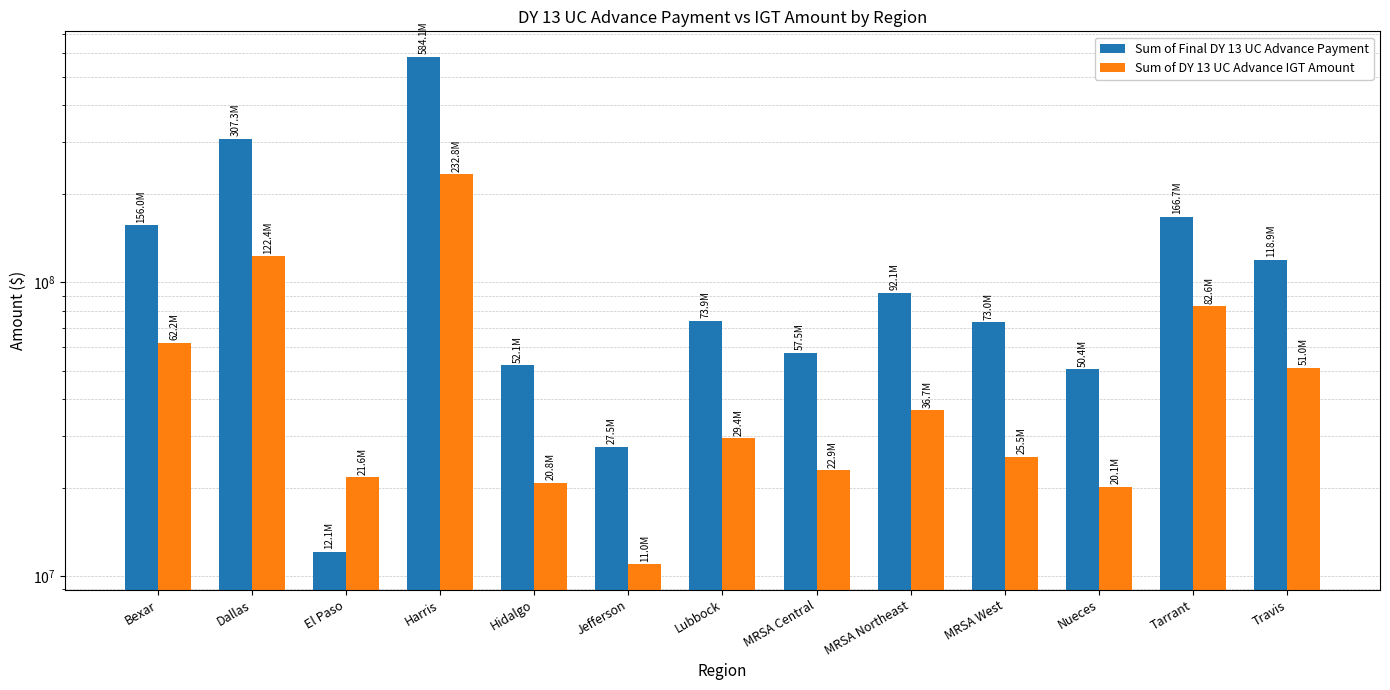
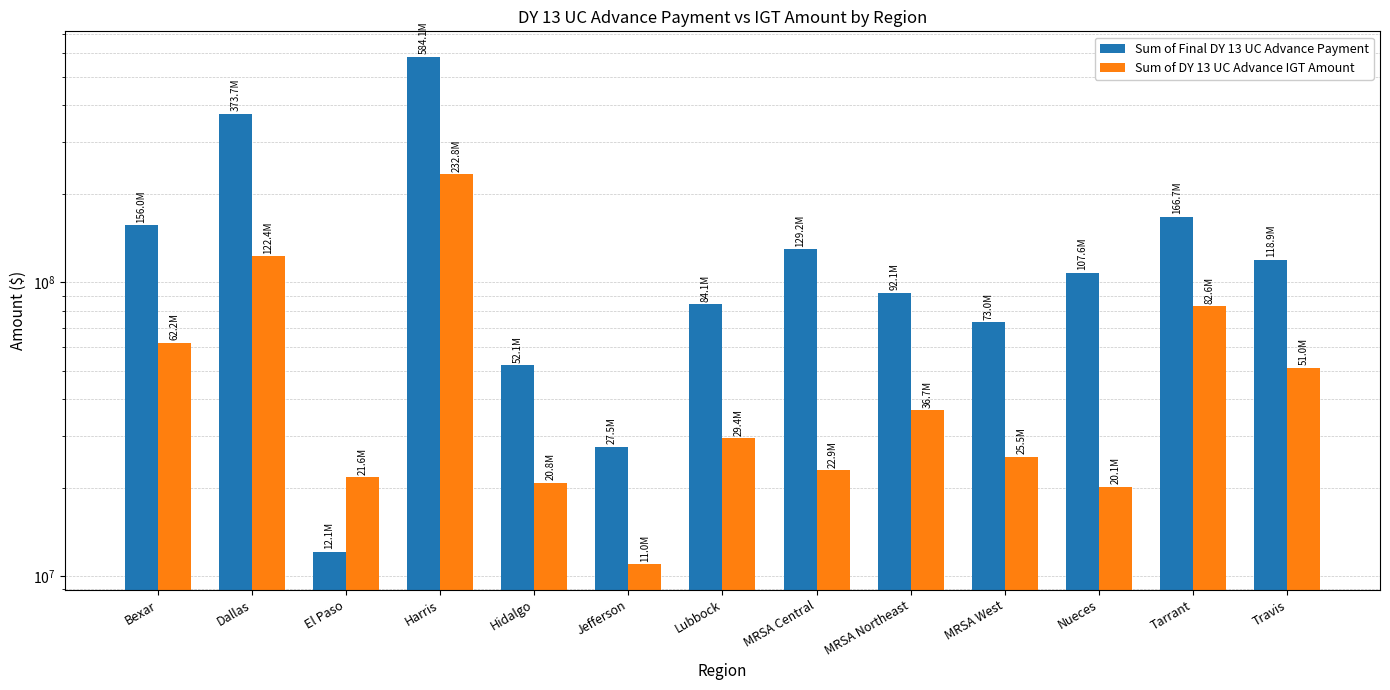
  {
    "Sum of Final DY 13 UC Advance Payment": {
      "Bexar": "156.0M",
-     "Dallas": "307.3M",
+     "Dallas": "373.7M",
      "El Paso": "12.1M",
      "Harris": "584.1M",
      "Hidalgo": "52.1M",
      "Jefferson": "27.5M",
-     "Lubbock": "73.9M",
-     "MRSA Central": "57.5M",
+     "Lubbock": "84.1M",
+     "MRSA Central": "129.2M",
      "MRSA Northeast": "92.1M",
      "MRSA West": "73.0M",
-     "Nueces": "50.4M",
+     "Nueces": "107.6M",
      "Tarrant": "166.7M",
      "Travis": "118.9M"
    },
    "Sum of DY 13 UC Advance IGT Amount": {
      "Bexar": "62.2M",
      "Dallas": "122.4M",
      "El Paso": "21.6M",
      "Harris": "232.8M",
      "Hidalgo": "20.8M",
      "Jefferson": "11.0M",
      "Lubbock": "29.4M",
      "MRSA Central": "22.9M",
      "MRSA Northeast": "36.7M",
      "MRSA West": "25.5M",
      "Nueces": "20.1M",
      "Tarrant": "82.6M",
      "Travis": "51.0M"
    }
  }
